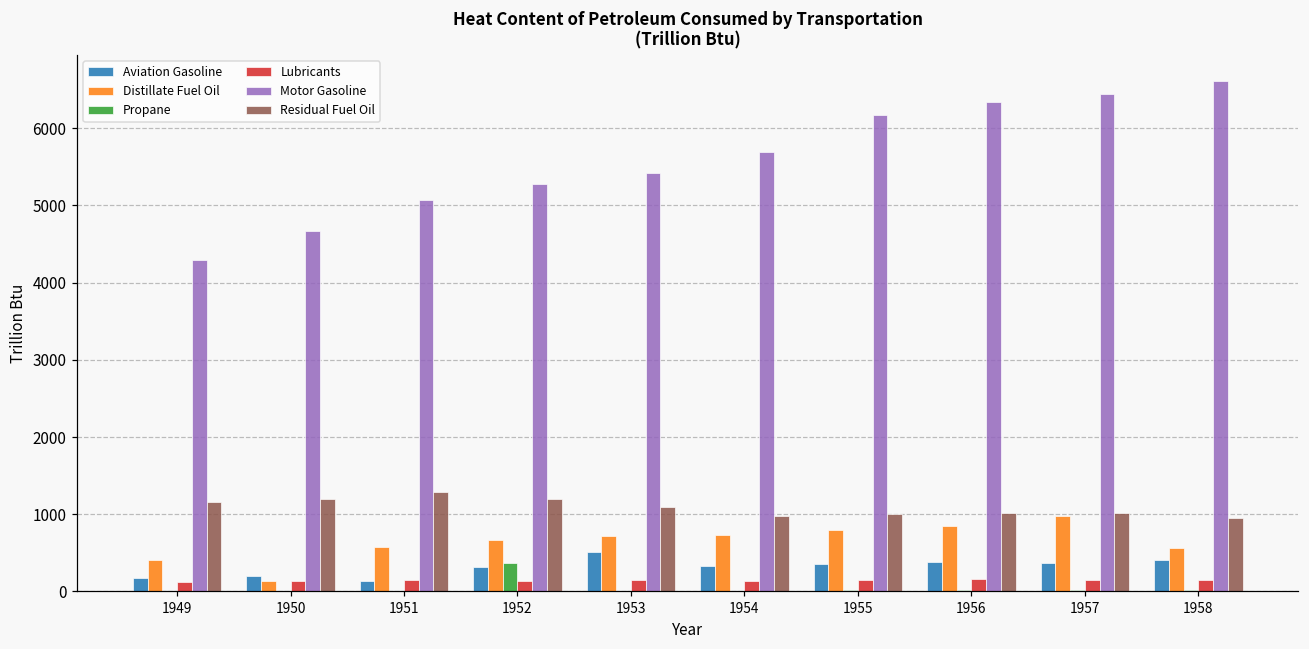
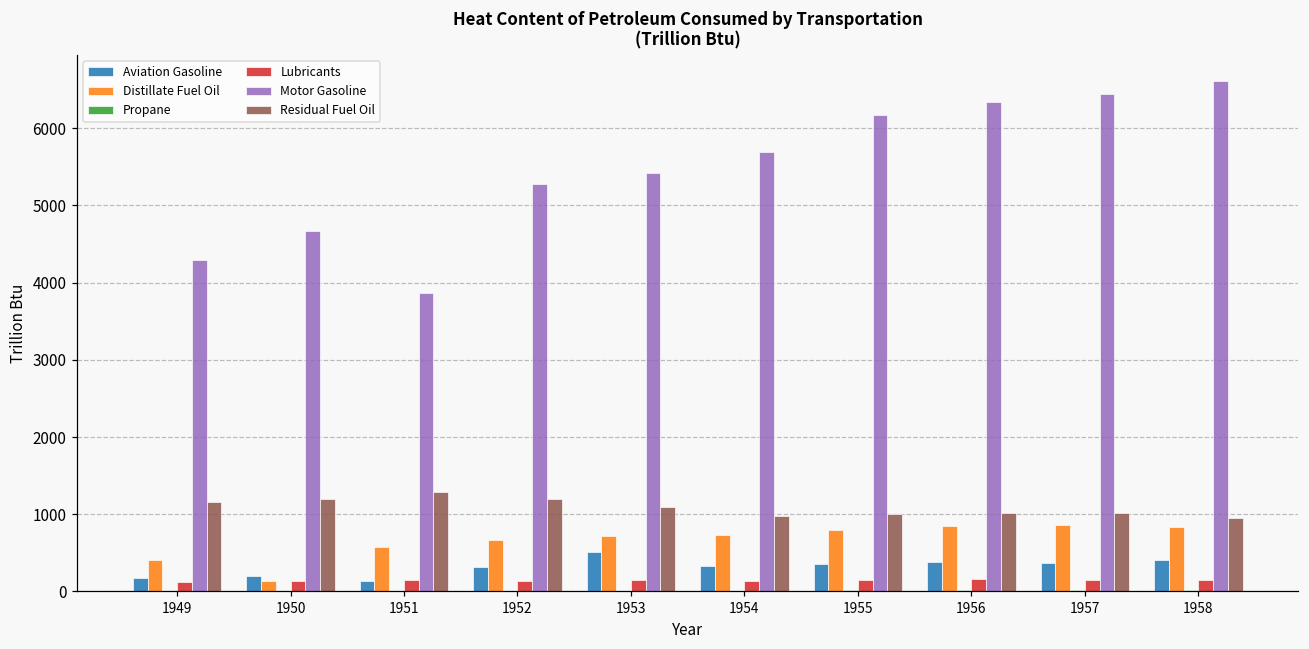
  {
    "Aviation Gasoline": {
      "1949": 200,
      "1950": 200,
      "1951": 100,
      "1952": 300,
      "1953": 500,
      "1954": 300,
      "1955": 400,
      "1956": 400,
      "1957": 400,
      "1958": 400
    },
    "Distillate Fuel Oil": {
      "1949": 400,
      "1950": 100,
      "1951": 600,
      "1952": 700,
      "1953": 700,
      "1954": 700,
      "1955": 800,
      "1956": 800,
-     "1957": 1000,
-     "1958": 600
+     "1957": 900,
+     "1958": 800
    },
    "Propane": {
-     "1952": 400
+     "1952": 0
    },
    "Lubricants": {
      "1949": 100,
      "1950": 100,
      "1951": 200,
      "1952": 100,
      "1953": 100,
      "1954": 100,
      "1955": 200,
      "1956": 200,
      "1957": 100,
      "1958": 100
    },
    "Motor Gasoline": {
      "1949": 4300,
      "1950": 4700,
-     "1951": 5100,
+     "1951": 3900,
      "1952": 5300,
      "1953": 5400,
      "1954": 5700,
      "1955": 6200,
      "1956": 6300,
      "1957": 6400,
      "1958": 6600
    },
    "Residual Fuel Oil": {
      "1949": 1200,
      "1950": 1200,
      "1951": 1300,
      "1952": 1200,
      "1953": 1100,
      "1954": 1000,
      "1955": 1000,
      "1956": 1000,
      "1957": 1000,
      "1958": 900
    }
  }
